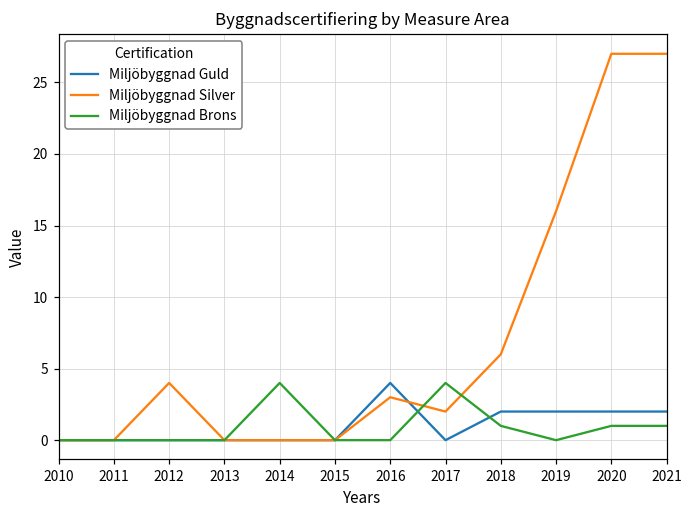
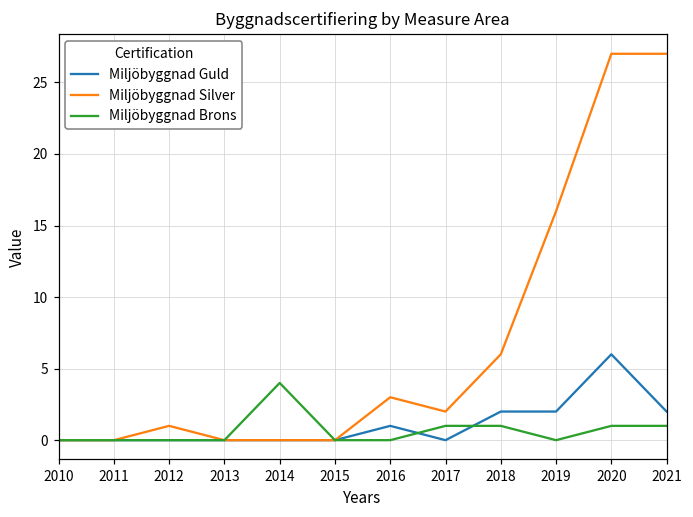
  {
    "Miljöbyggnad Guld": {
-     "2016": 4,
+     "2016": 1,
      "2017": 0,
      "2018": 2,
      "2019": 2,
-     "2020": 2,
+     "2020": 6,
      "2021": 2
    },
    "Miljöbyggnad Silver": {
-     "2012": 4,
+     "2012": 1,
      "2016": 3,
      "2017": 2,
      "2018": 6,
      "2019": 16,
      "2020": 27,
      "2021": 27
    },
    "Miljöbyggnad Brons": {
      "2014": 4,
      "2016": 0,
-     "2017": 4,
+     "2017": 1,
      "2018": 1,
      "2019": 0,
      "2020": 1,
      "2021": 1
    }
  }
